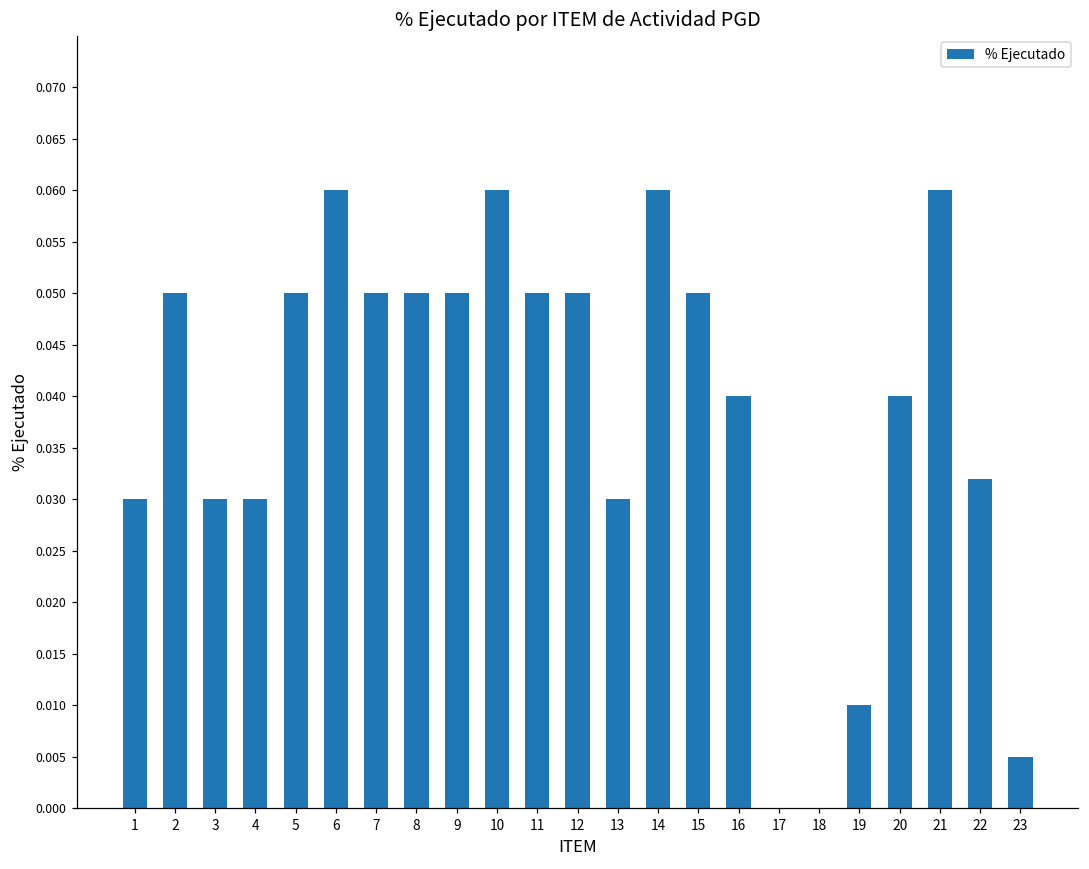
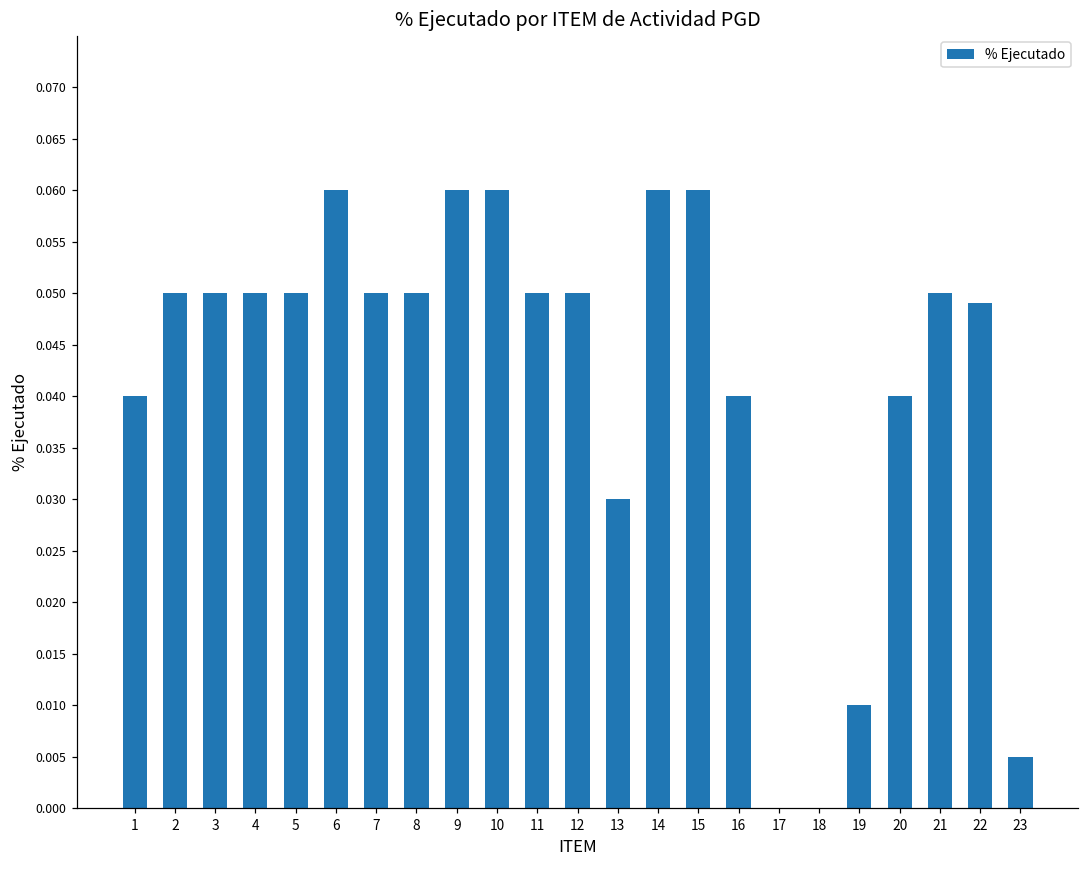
  {
-   "1": 0.03,
+   "1": 0.04,
    "2": 0.050,
-   "3": 0.03,
-   "4": 0.03,
+   "3": 0.05,
+   "4": 0.05,
    "5": 0.050,
    "6": 0.060,
    "7": 0.050,
    "8": 0.050,
-   "9": 0.05,
+   "9": 0.06,
    "10": 0.060,
    "11": 0.050,
    "12": 0.050,
    "13": 0.030,
    "14": 0.060,
-   "15": 0.05,
+   "15": 0.06,
    "16": 0.040,
    "17": 0.000,
    "18": 0.000,
    "19": 0.010,
    "20": 0.040,
-   "21": 0.06,
-   "22": 0.032,
+   "21": 0.05,
+   "22": 0.049,
    "23": 0.005
  }
